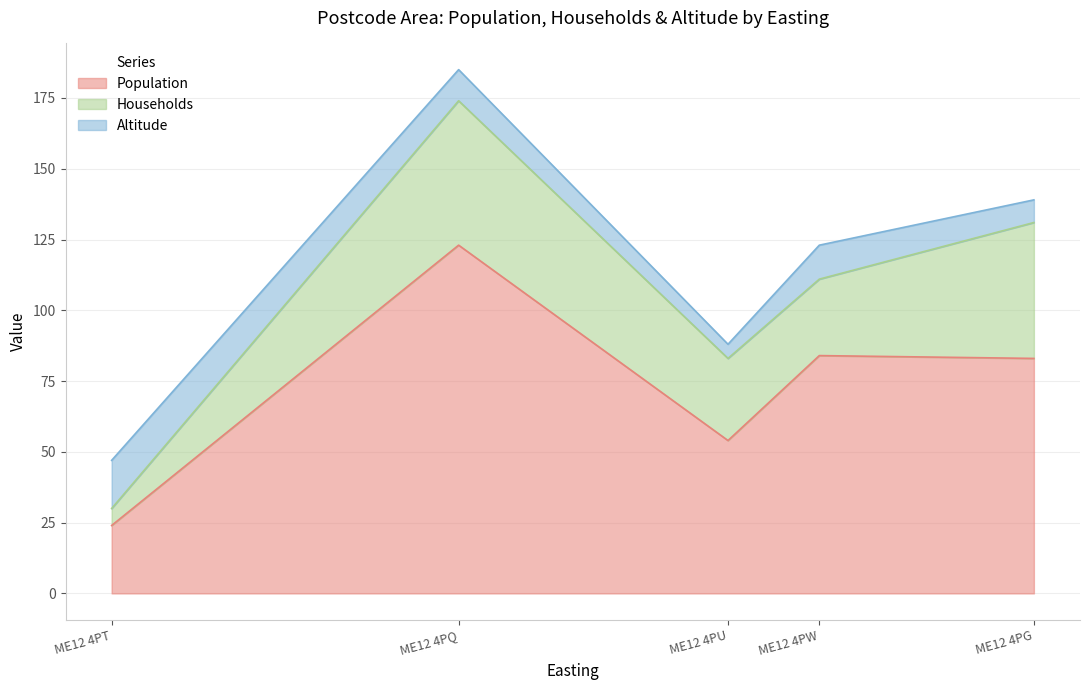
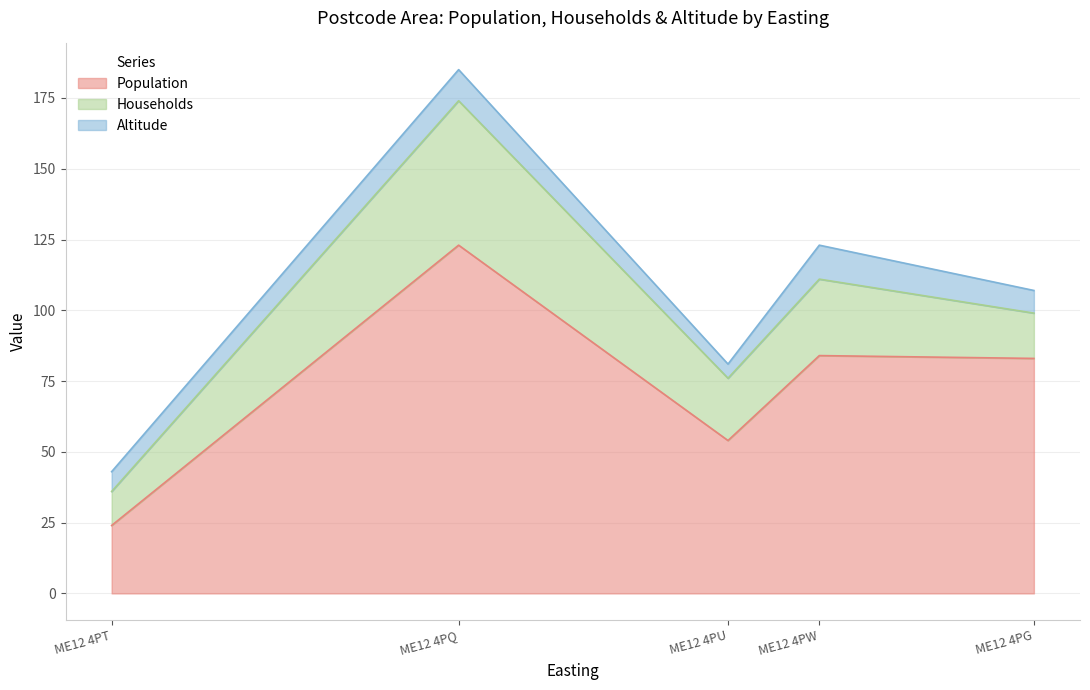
  {
    "Population": {
      "ME12 4PT": 24,
      "ME12 4PQ": 123,
      "ME12 4PU": 54,
      "ME12 4PW": 84,
      "ME12 4PG": 83
    },
    "Households": {
-     "ME12 4PT": 6,
+     "ME12 4PT": 12,
      "ME12 4PQ": 51,
-     "ME12 4PU": 29,
+     "ME12 4PU": 22,
      "ME12 4PW": 27,
-     "ME12 4PG": 48
+     "ME12 4PG": 16
    },
    "Altitude": {
-     "ME12 4PT": 17,
+     "ME12 4PT": 7,
      "ME12 4PQ": 11,
      "ME12 4PU": 5,
      "ME12 4PW": 12,
      "ME12 4PG": 8
    }
  }
